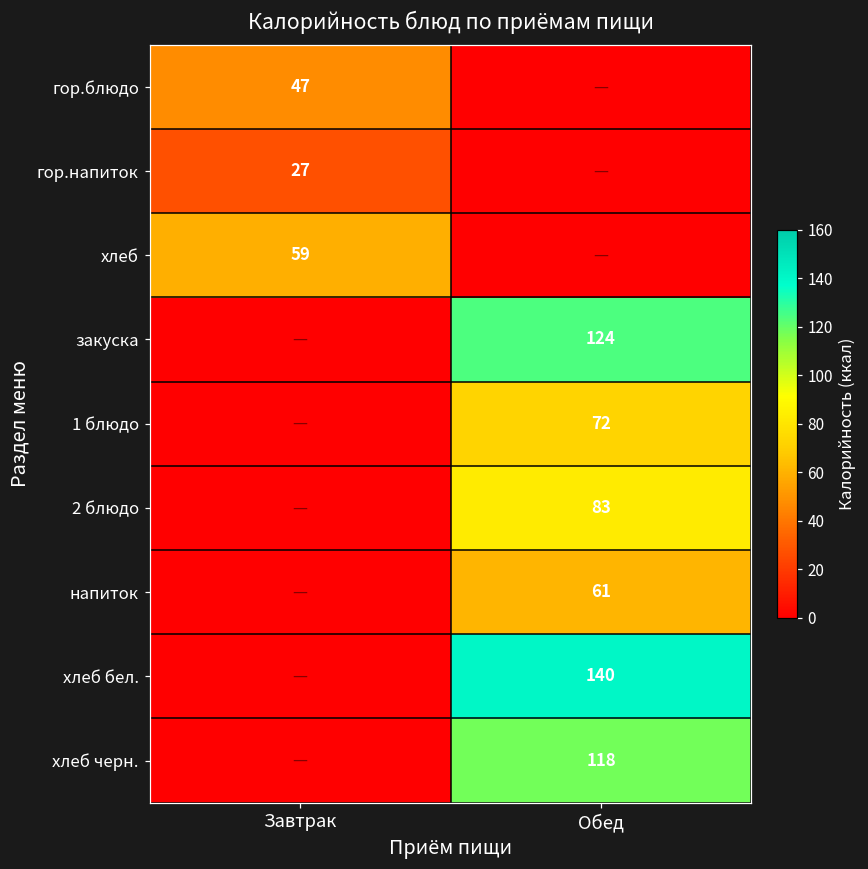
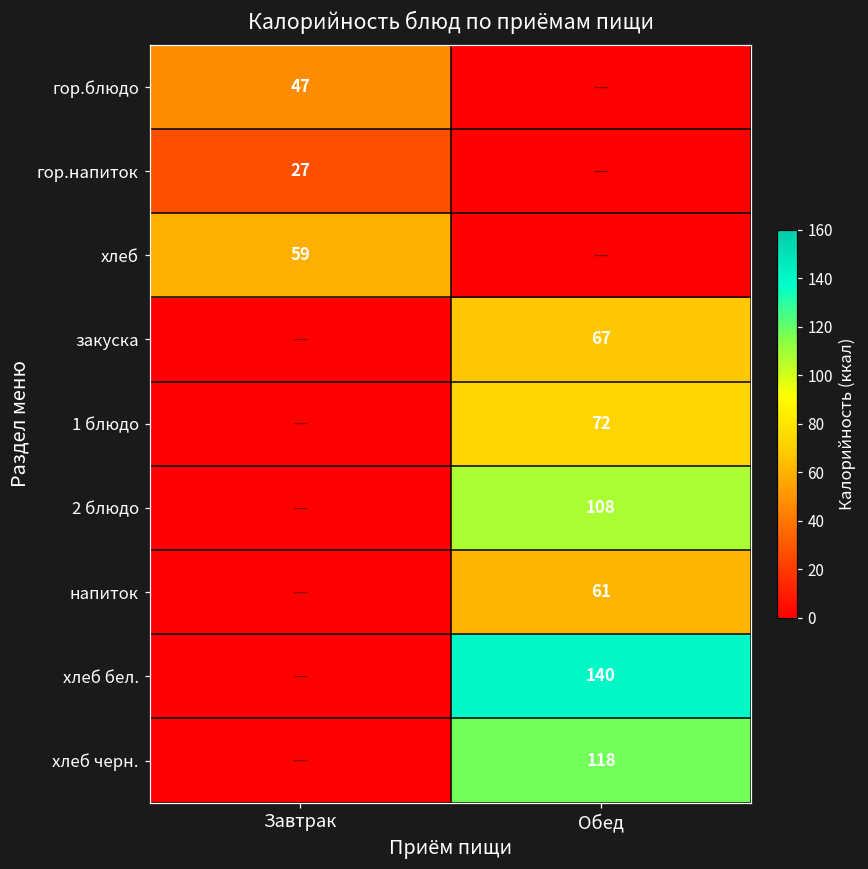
  {
    "гор.блюдо": {
      "Завтрак": 47
    },
    "гор.напиток": {
      "Завтрак": 27
    },
    "хлеб": {
      "Завтрак": 59
    },
    "закуска": {
-     "Обед": 124
+     "Обед": 67
    },
    "1 блюдо": {
      "Обед": 72
    },
    "2 блюдо": {
-     "Обед": 83
+     "Обед": 108
    },
    "напиток": {
      "Обед": 61
    },
    "хлеб бел.": {
      "Обед": 140
    },
    "хлеб черн.": {
      "Обед": 118
    }
  }
